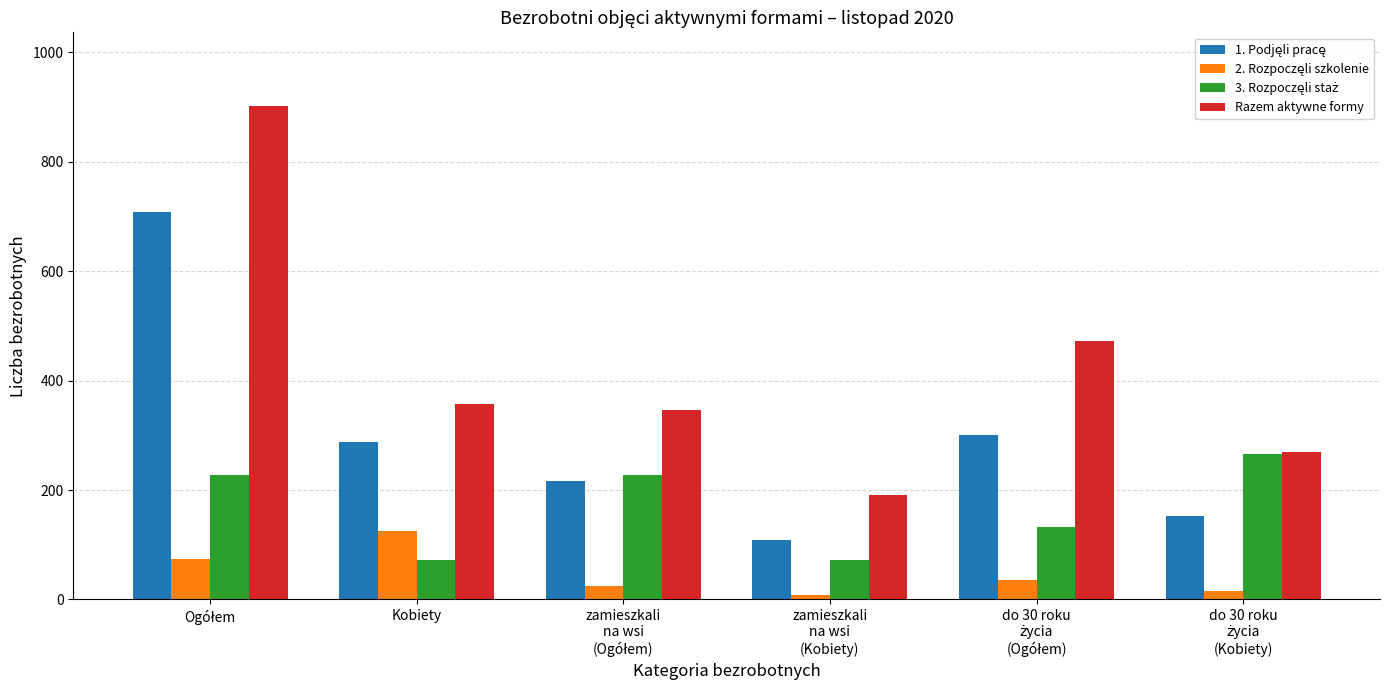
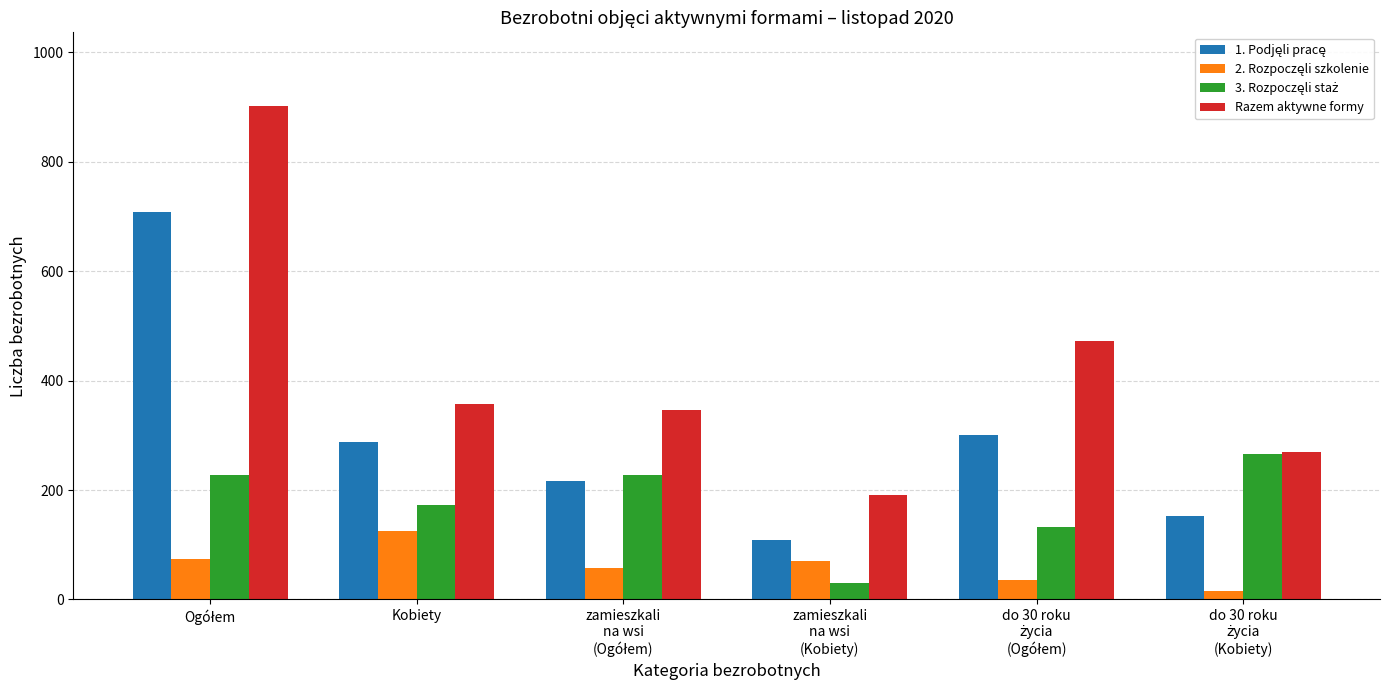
  {
    "1. Podjęli pracę": {
      "Ogółem": 710,
      "Kobiety": 290,
      "zamieszkali na wsi (Ogółem)": 220,
      "zamieszkali na wsi (Kobiety)": 110,
      "do 30 roku życia (Ogółem)": 300,
      "do 30 roku życia (Kobiety)": 150
    },
    "2. Rozpoczęli szkolenie": {
      "Ogółem": 70,
      "Kobiety": 130,
-     "zamieszkali na wsi (Ogółem)": 30,
-     "zamieszkali na wsi (Kobiety)": 10,
+     "zamieszkali na wsi (Ogółem)": 60,
+     "zamieszkali na wsi (Kobiety)": 70,
      "do 30 roku życia (Ogółem)": 40,
      "do 30 roku życia (Kobiety)": 20
    },
    "3. Rozpoczęli staż": {
      "Ogółem": 230,
-     "Kobiety": 70,
+     "Kobiety": 170,
      "zamieszkali na wsi (Ogółem)": 230,
-     "zamieszkali na wsi (Kobiety)": 70,
+     "zamieszkali na wsi (Kobiety)": 30,
      "do 30 roku życia (Ogółem)": 130,
      "do 30 roku życia (Kobiety)": 270
    },
    "Razem aktywne formy": {
      "Ogółem": 900,
      "Kobiety": 360,
      "zamieszkali na wsi (Ogółem)": 350,
      "zamieszkali na wsi (Kobiety)": 190,
      "do 30 roku życia (Ogółem)": 470,
      "do 30 roku życia (Kobiety)": 270
    }
  }
